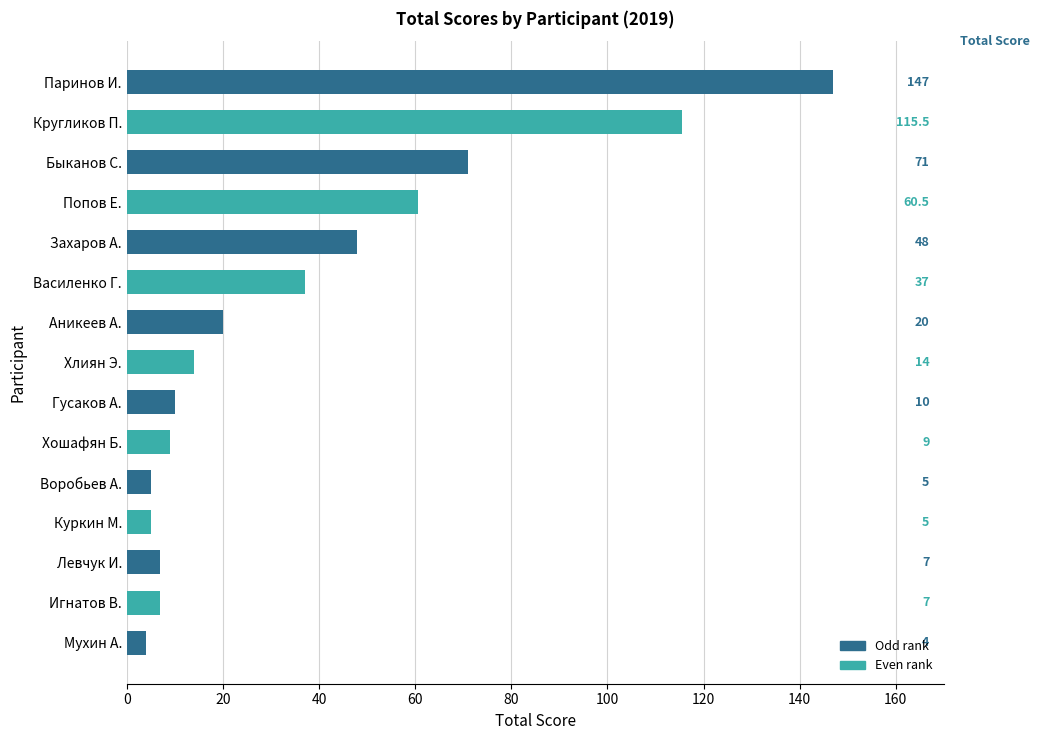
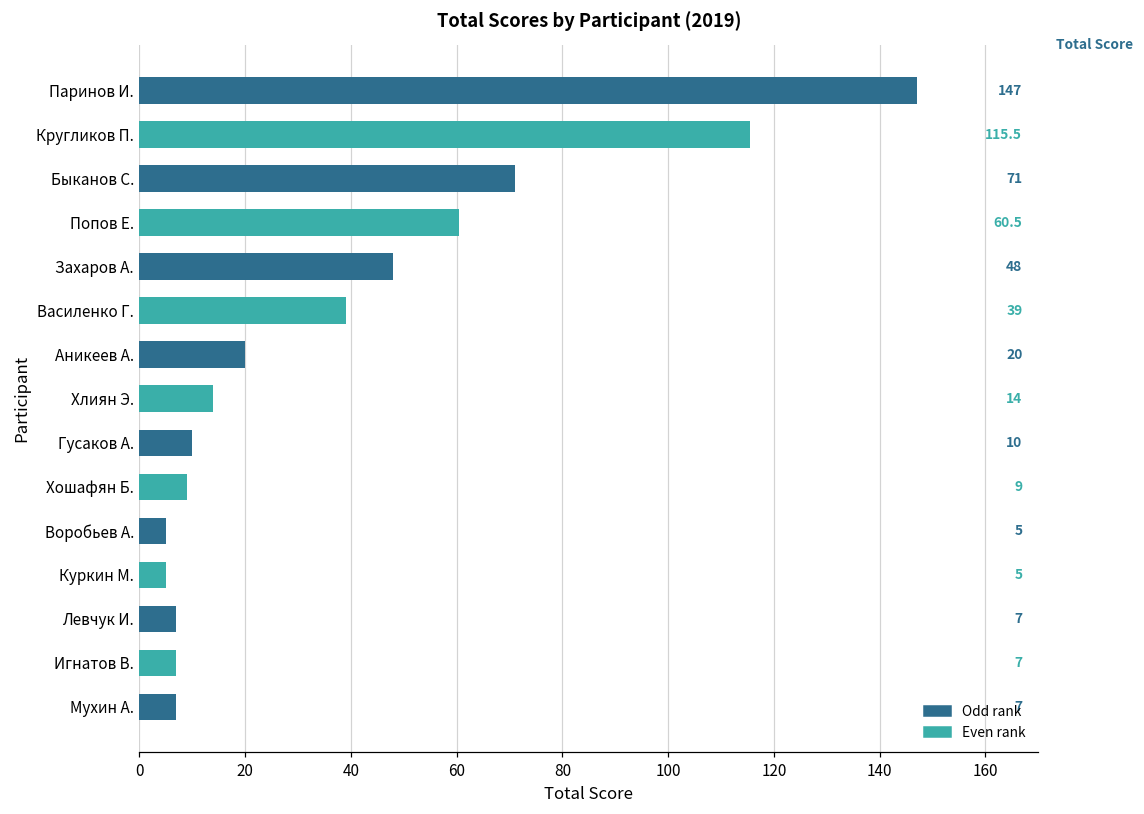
  {
-   "Василенко Г.": 37,
-   "Мухин А.": 4
+   "Василенко Г.": 39,
+   "Мухин А.": 7
  }
